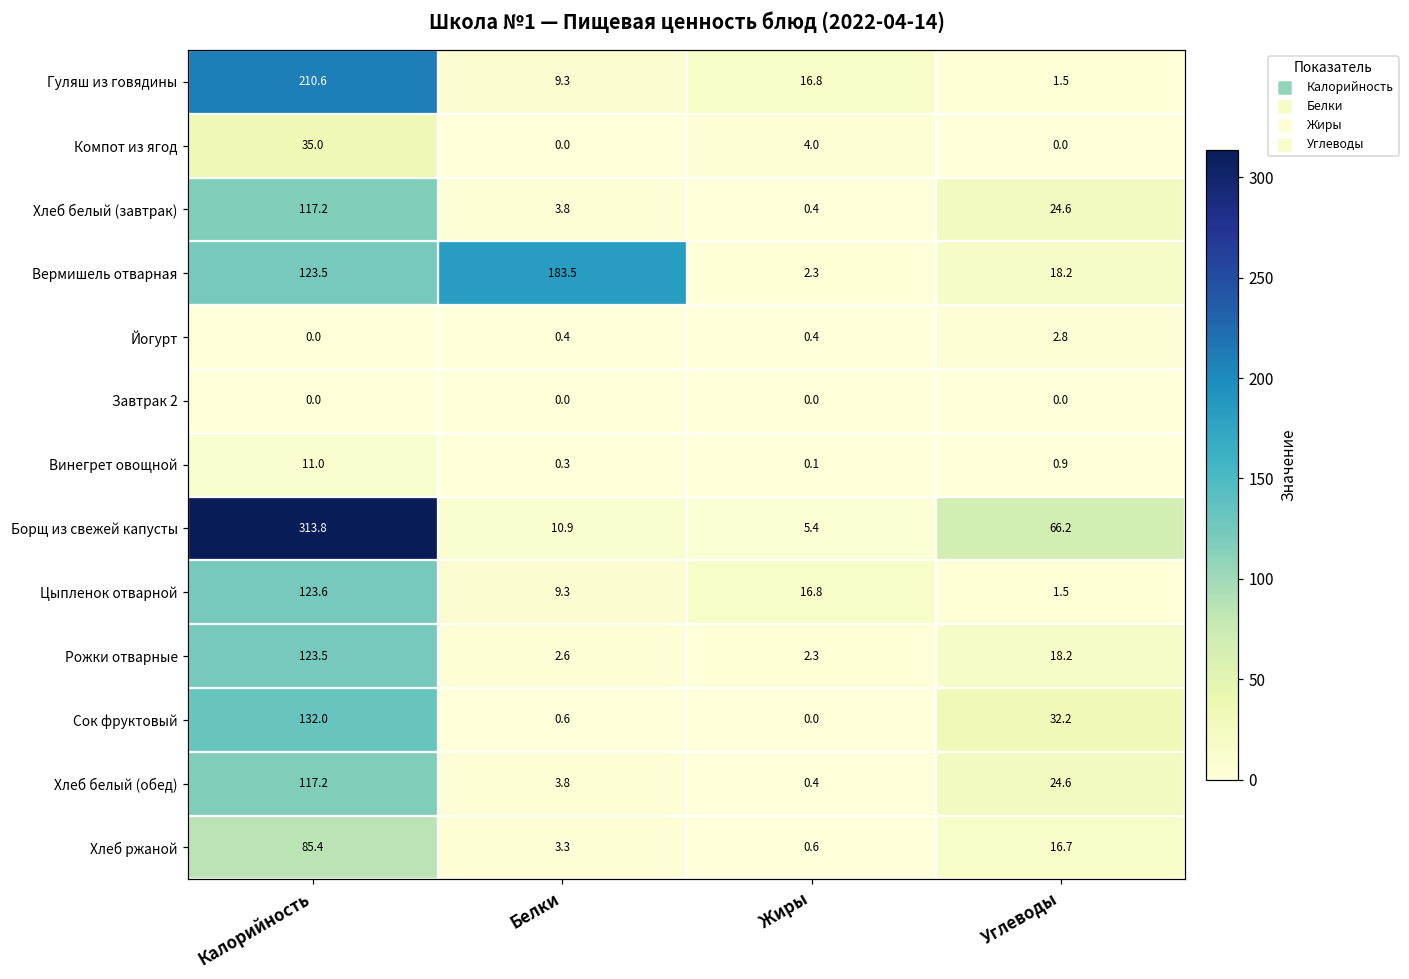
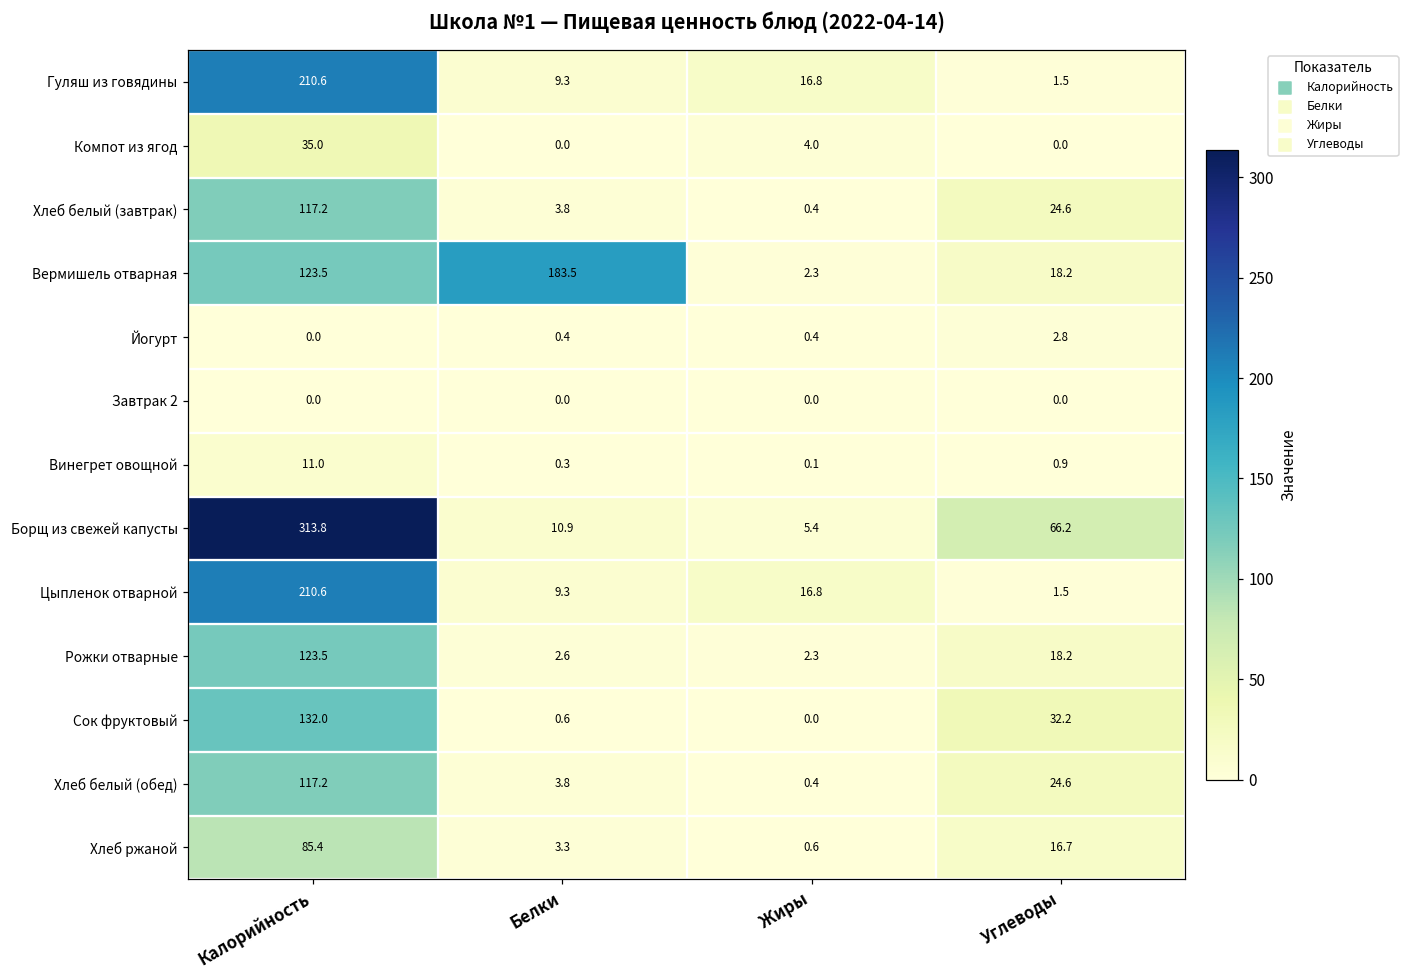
  {
    "Гуляш из говядины": {
      "Калорийность": 210.6,
      "Белки": 9.3,
      "Жиры": 16.8,
      "Углеводы": 1.5
    },
    "Компот из ягод": {
      "Калорийность": 35.0,
      "Белки": 0.0,
      "Жиры": 4.0,
      "Углеводы": 0.0
    },
    "Хлеб белый (завтрак)": {
      "Калорийность": 117.2,
      "Белки": 3.8,
      "Жиры": 0.4,
      "Углеводы": 24.6
    },
    "Вермишель отварная": {
      "Калорийность": 123.5,
      "Белки": 183.5,
      "Жиры": 2.3,
      "Углеводы": 18.2
    },
    "Йогурт": {
      "Калорийность": 0.0,
      "Белки": 0.4,
      "Жиры": 0.4,
      "Углеводы": 2.8
    },
    "Завтрак 2": {
      "Калорийность": 0.0,
      "Белки": 0.0,
      "Жиры": 0.0,
      "Углеводы": 0.0
    },
    "Винегрет овощной": {
      "Калорийность": 11.0,
      "Белки": 0.3,
      "Жиры": 0.1,
      "Углеводы": 0.9
    },
    "Борщ из свежей капусты": {
      "Калорийность": 313.8,
      "Белки": 10.9,
      "Жиры": 5.4,
      "Углеводы": 66.2
    },
    "Цыпленок отварной": {
-     "Калорийность": 123.6,
+     "Калорийность": 210.6,
      "Белки": 9.3,
      "Жиры": 16.8,
      "Углеводы": 1.5
    },
    "Рожки отварные": {
      "Калорийность": 123.5,
      "Белки": 2.6,
      "Жиры": 2.3,
      "Углеводы": 18.2
    },
    "Сок фруктовый": {
      "Калорийность": 132.0,
      "Белки": 0.6,
      "Жиры": 0.0,
      "Углеводы": 32.2
    },
    "Хлеб белый (обед)": {
      "Калорийность": 117.2,
      "Белки": 3.8,
      "Жиры": 0.4,
      "Углеводы": 24.6
    },
    "Хлеб ржаной": {
      "Калорийность": 85.4,
      "Белки": 3.3,
      "Жиры": 0.6,
      "Углеводы": 16.7
    }
  }
